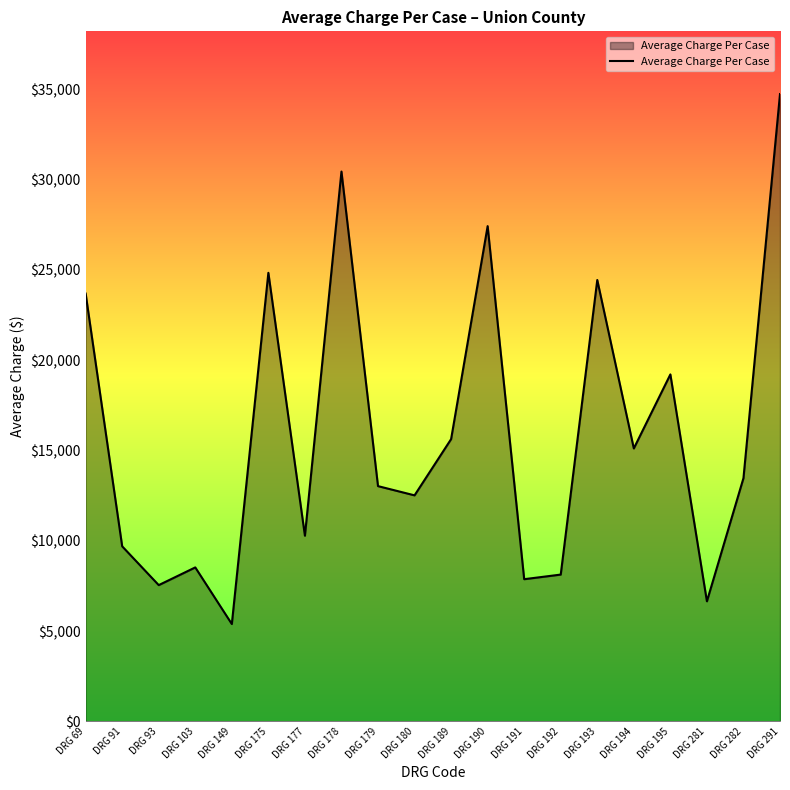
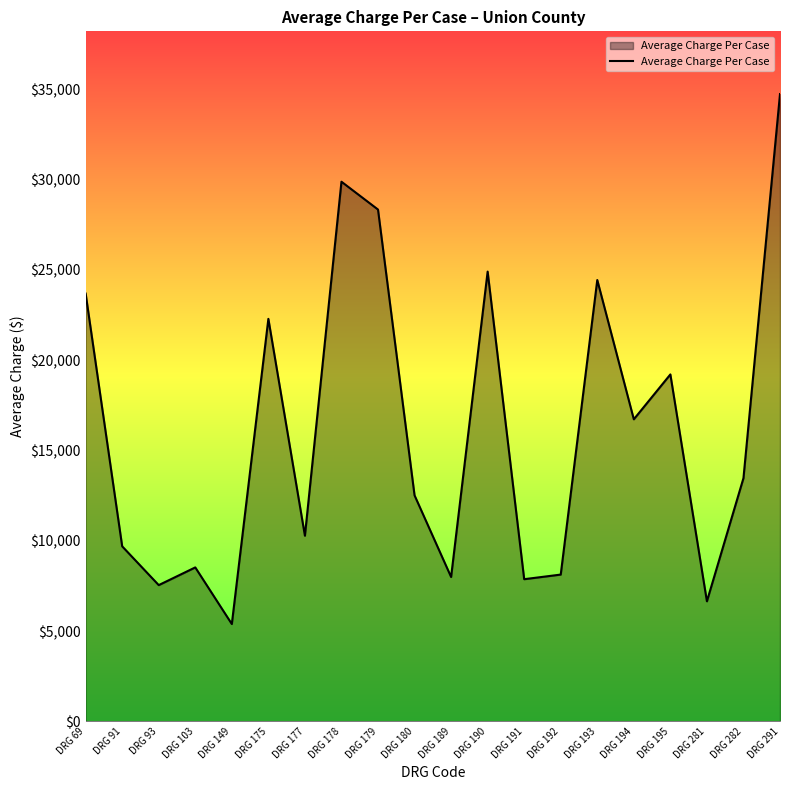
  {
    "DRG 69": "$23,700",
    "DRG 91": "$9,700",
    "DRG 93": "$7,500",
    "DRG 103": "$8,500",
    "DRG 149": "$5,400",
-   "DRG 175": "$24,800",
+   "DRG 175": "$22,300",
    "DRG 177": "$10,300",
-   "DRG 178": "$30,400",
-   "DRG 179": "$13,000",
+   "DRG 178": "$29,900",
+   "DRG 179": "$28,300",
    "DRG 180": "$12,500",
-   "DRG 189": "$15,600",
-   "DRG 190": "$27,400",
+   "DRG 189": "$8,000",
+   "DRG 190": "$24,900",
    "DRG 191": "$7,900",
    "DRG 192": "$8,100",
    "DRG 193": "$24,400",
-   "DRG 194": "$15,100",
+   "DRG 194": "$16,700",
    "DRG 195": "$19,200",
    "DRG 281": "$6,600",
    "DRG 282": "$13,500",
    "DRG 291": "$34,700"
  }
